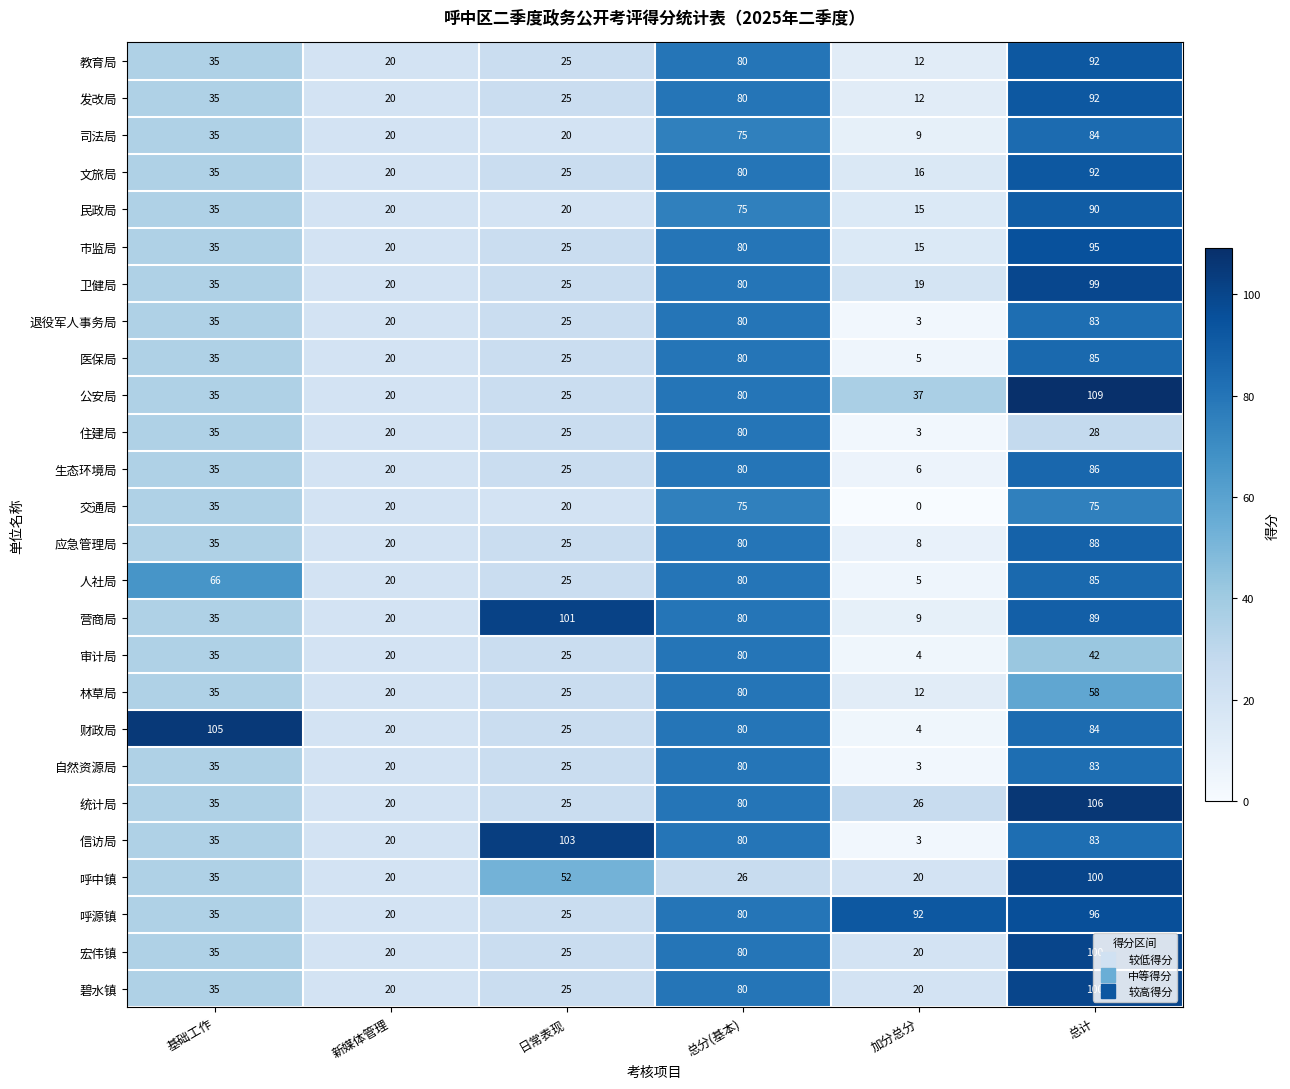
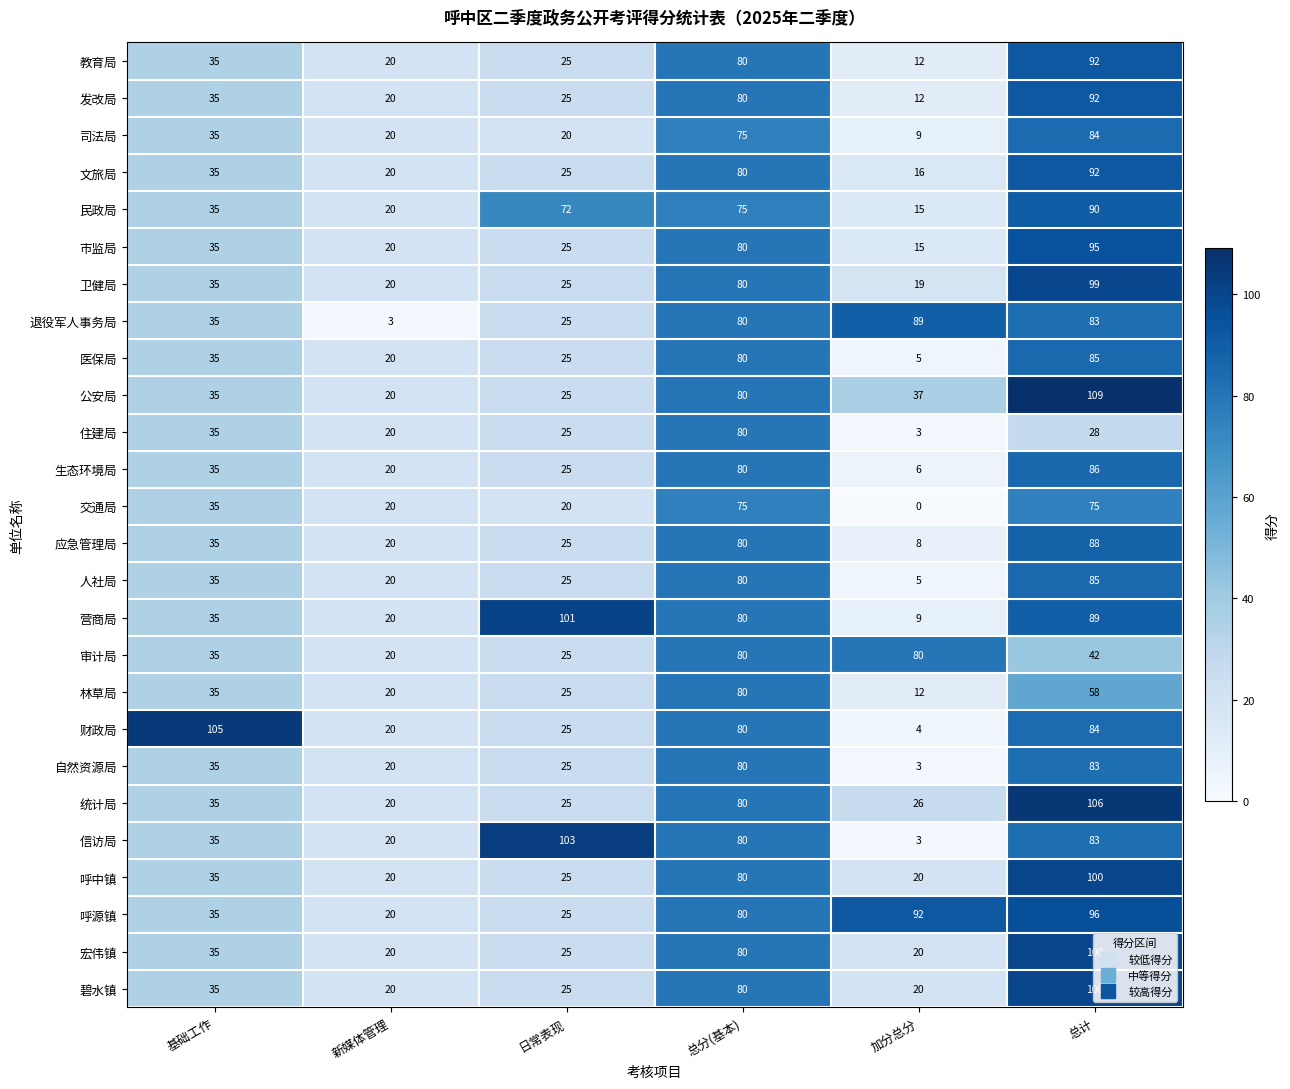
  {
    "教育局": {
      "基础工作": 35,
      "新媒体管理": 20,
      "日常表现": 25,
      "总分(基本)": 80,
      "加分总分": 12,
      "总计": 92
    },
    "发改局": {
      "基础工作": 35,
      "新媒体管理": 20,
      "日常表现": 25,
      "总分(基本)": 80,
      "加分总分": 12,
      "总计": 92
    },
    "司法局": {
      "基础工作": 35,
      "新媒体管理": 20,
      "日常表现": 20,
      "总分(基本)": 75,
      "加分总分": 9,
      "总计": 84
    },
    "文旅局": {
      "基础工作": 35,
      "新媒体管理": 20,
      "日常表现": 25,
      "总分(基本)": 80,
      "加分总分": 16,
      "总计": 92
    },
    "民政局": {
      "基础工作": 35,
      "新媒体管理": 20,
-     "日常表现": 20,
+     "日常表现": 72,
      "总分(基本)": 75,
      "加分总分": 15,
      "总计": 90
    },
    "市监局": {
      "基础工作": 35,
      "新媒体管理": 20,
      "日常表现": 25,
      "总分(基本)": 80,
      "加分总分": 15,
      "总计": 95
    },
    "卫健局": {
      "基础工作": 35,
      "新媒体管理": 20,
      "日常表现": 25,
      "总分(基本)": 80,
      "加分总分": 19,
      "总计": 99
    },
    "退役军人事务局": {
      "基础工作": 35,
-     "新媒体管理": 20,
+     "新媒体管理": 3,
      "日常表现": 25,
      "总分(基本)": 80,
-     "加分总分": 3,
+     "加分总分": 89,
      "总计": 83
    },
    "医保局": {
      "基础工作": 35,
      "新媒体管理": 20,
      "日常表现": 25,
      "总分(基本)": 80,
      "加分总分": 5,
      "总计": 85
    },
    "公安局": {
      "基础工作": 35,
      "新媒体管理": 20,
      "日常表现": 25,
      "总分(基本)": 80,
      "加分总分": 37,
      "总计": 109
    },
    "住建局": {
      "基础工作": 35,
      "新媒体管理": 20,
      "日常表现": 25,
      "总分(基本)": 80,
      "加分总分": 3,
      "总计": 28
    },
    "生态环境局": {
      "基础工作": 35,
      "新媒体管理": 20,
      "日常表现": 25,
      "总分(基本)": 80,
      "加分总分": 6,
      "总计": 86
    },
    "交通局": {
      "基础工作": 35,
      "新媒体管理": 20,
      "日常表现": 20,
      "总分(基本)": 75,
      "加分总分": 0,
      "总计": 75
    },
    "应急管理局": {
      "基础工作": 35,
      "新媒体管理": 20,
      "日常表现": 25,
      "总分(基本)": 80,
      "加分总分": 8,
      "总计": 88
    },
    "人社局": {
-     "基础工作": 66,
+     "基础工作": 35,
      "新媒体管理": 20,
      "日常表现": 25,
      "总分(基本)": 80,
      "加分总分": 5,
      "总计": 85
    },
    "营商局": {
      "基础工作": 35,
      "新媒体管理": 20,
      "日常表现": 101,
      "总分(基本)": 80,
      "加分总分": 9,
      "总计": 89
    },
    "审计局": {
      "基础工作": 35,
      "新媒体管理": 20,
      "日常表现": 25,
      "总分(基本)": 80,
-     "加分总分": 4,
+     "加分总分": 80,
      "总计": 42
    },
    "林草局": {
      "基础工作": 35,
      "新媒体管理": 20,
      "日常表现": 25,
      "总分(基本)": 80,
      "加分总分": 12,
      "总计": 58
    },
    "财政局": {
      "基础工作": 105,
      "新媒体管理": 20,
      "日常表现": 25,
      "总分(基本)": 80,
      "加分总分": 4,
      "总计": 84
    },
    "自然资源局": {
      "基础工作": 35,
      "新媒体管理": 20,
      "日常表现": 25,
      "总分(基本)": 80,
      "加分总分": 3,
      "总计": 83
    },
    "统计局": {
      "基础工作": 35,
      "新媒体管理": 20,
      "日常表现": 25,
      "总分(基本)": 80,
      "加分总分": 26,
      "总计": 106
    },
    "信访局": {
      "基础工作": 35,
      "新媒体管理": 20,
      "日常表现": 103,
      "总分(基本)": 80,
      "加分总分": 3,
      "总计": 83
    },
    "呼中镇": {
      "基础工作": 35,
      "新媒体管理": 20,
-     "日常表现": 52,
-     "总分(基本)": 26,
+     "日常表现": 25,
+     "总分(基本)": 80,
      "加分总分": 20,
      "总计": 100
    },
    "呼源镇": {
      "基础工作": 35,
      "新媒体管理": 20,
      "日常表现": 25,
      "总分(基本)": 80,
      "加分总分": 92,
      "总计": 96
    },
    "宏伟镇": {
      "基础工作": 35,
      "新媒体管理": 20,
      "日常表现": 25,
      "总分(基本)": 80,
      "加分总分": 20
    },
    "碧水镇": {
      "基础工作": 35,
      "新媒体管理": 20,
      "日常表现": 25,
      "总分(基本)": 80,
      "加分总分": 20
    }
  }
